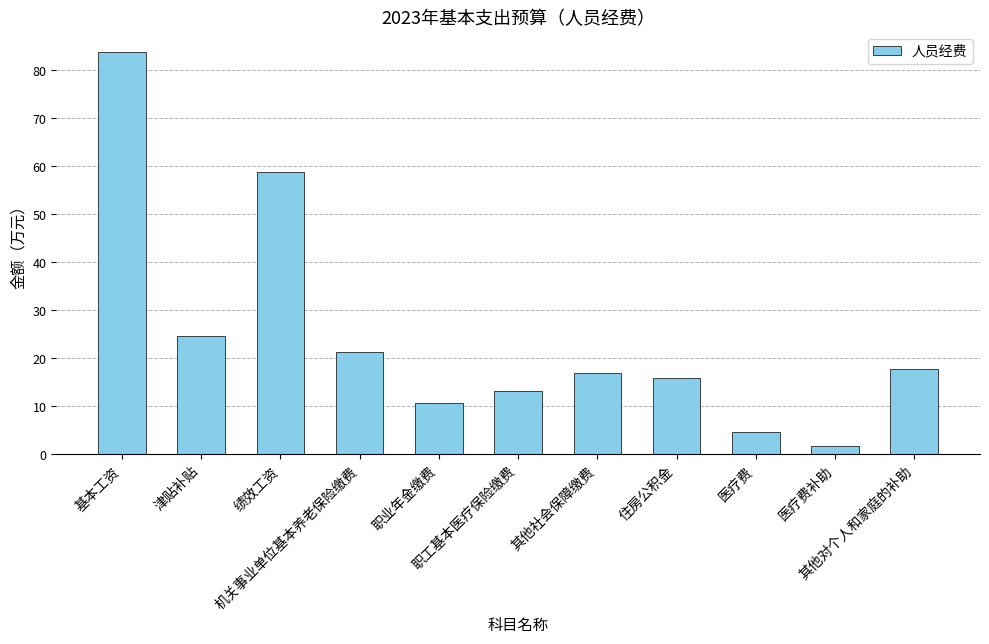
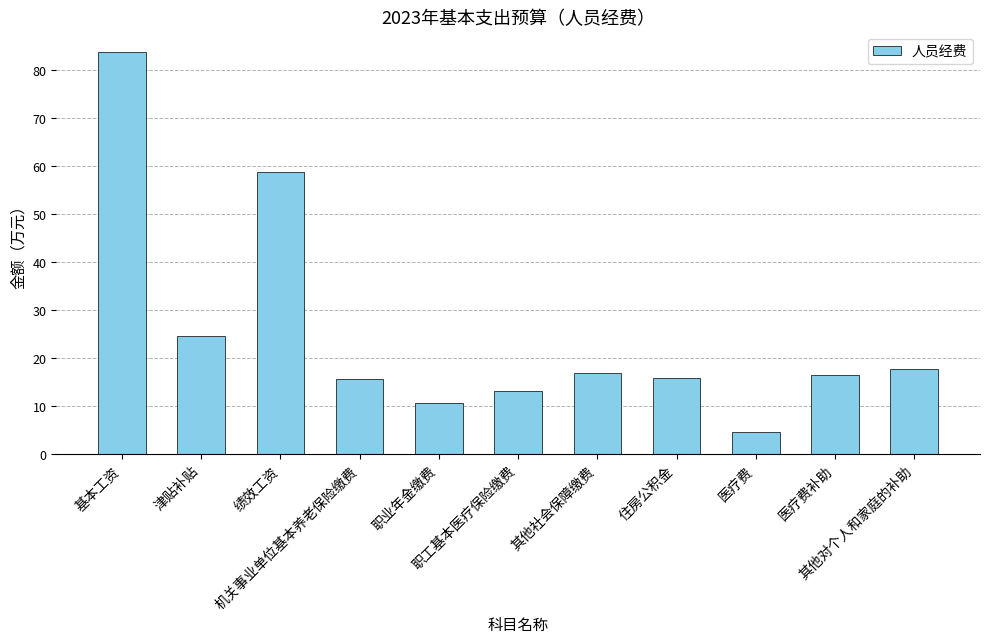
  {
    "基本工资": 84,
    "津贴补贴": 25,
    "绩效工资": 59,
-   "机关事业单位基本养老保险缴费": 21,
+   "机关事业单位基本养老保险缴费": 16,
    "职业年金缴费": 11,
    "职工基本医疗保险缴费": 13,
    "其他社会保障缴费": 17,
    "住房公积金": 16,
    "医疗费": 5,
-   "医疗费补助": 2,
+   "医疗费补助": 17,
    "其他对个人和家庭的补助": 18
  }
